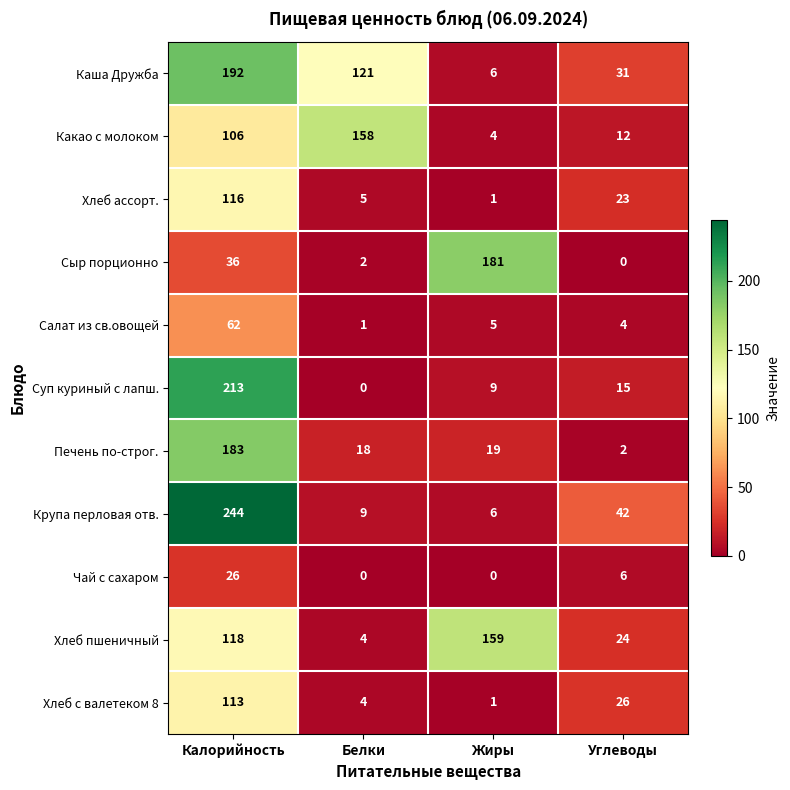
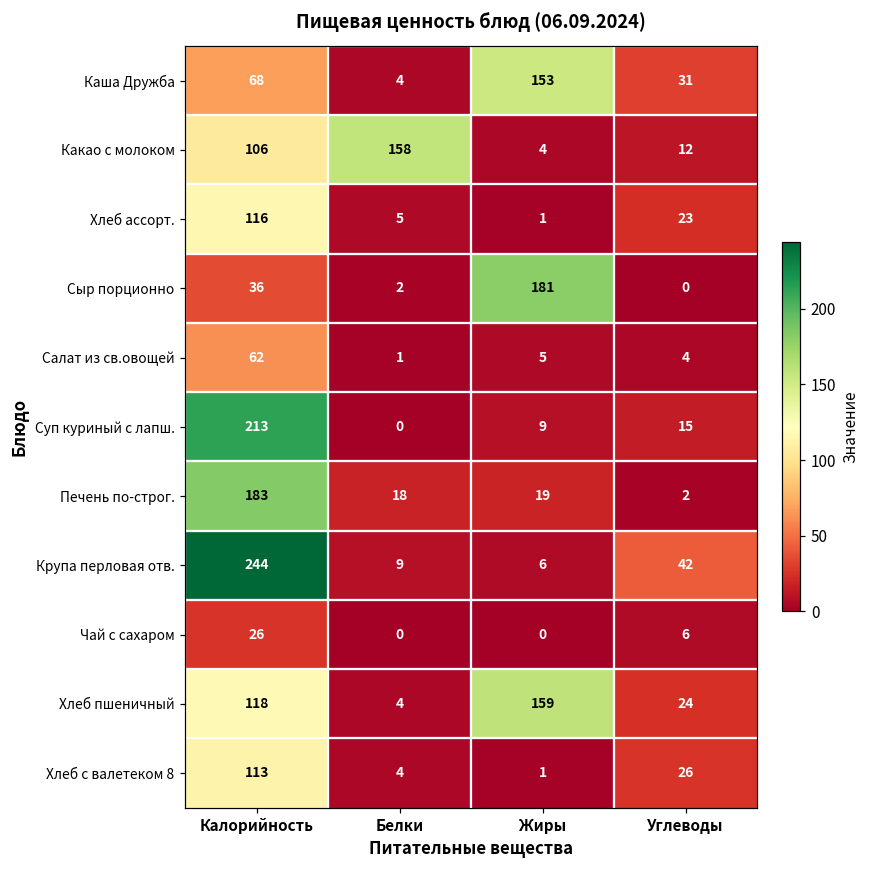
  {
    "Каша Дружба": {
-     "Калорийность": 192,
-     "Белки": 121,
-     "Жиры": 6,
+     "Калорийность": 68,
+     "Белки": 4,
+     "Жиры": 153,
      "Углеводы": 31
    },
    "Какао с молоком": {
      "Калорийность": 106,
      "Белки": 158,
      "Жиры": 4,
      "Углеводы": 12
    },
    "Хлеб ассорт.": {
      "Калорийность": 116,
      "Белки": 5,
      "Жиры": 1,
      "Углеводы": 23
    },
    "Сыр порционно": {
      "Калорийность": 36,
      "Белки": 2,
      "Жиры": 181,
      "Углеводы": 0
    },
    "Салат из св.овощей": {
      "Калорийность": 62,
      "Белки": 1,
      "Жиры": 5,
      "Углеводы": 4
    },
    "Суп куриный с лапш.": {
      "Калорийность": 213,
      "Белки": 0,
      "Жиры": 9,
      "Углеводы": 15
    },
    "Печень по-строг.": {
      "Калорийность": 183,
      "Белки": 18,
      "Жиры": 19,
      "Углеводы": 2
    },
    "Крупа перловая отв.": {
      "Калорийность": 244,
      "Белки": 9,
      "Жиры": 6,
      "Углеводы": 42
    },
    "Чай с сахаром": {
      "Калорийность": 26,
      "Белки": 0,
      "Жиры": 0,
      "Углеводы": 6
    },
    "Хлеб пшеничный": {
      "Калорийность": 118,
      "Белки": 4,
      "Жиры": 159,
      "Углеводы": 24
    },
    "Хлеб с валетеком 8": {
      "Калорийность": 113,
      "Белки": 4,
      "Жиры": 1,
      "Углеводы": 26
    }
  }
